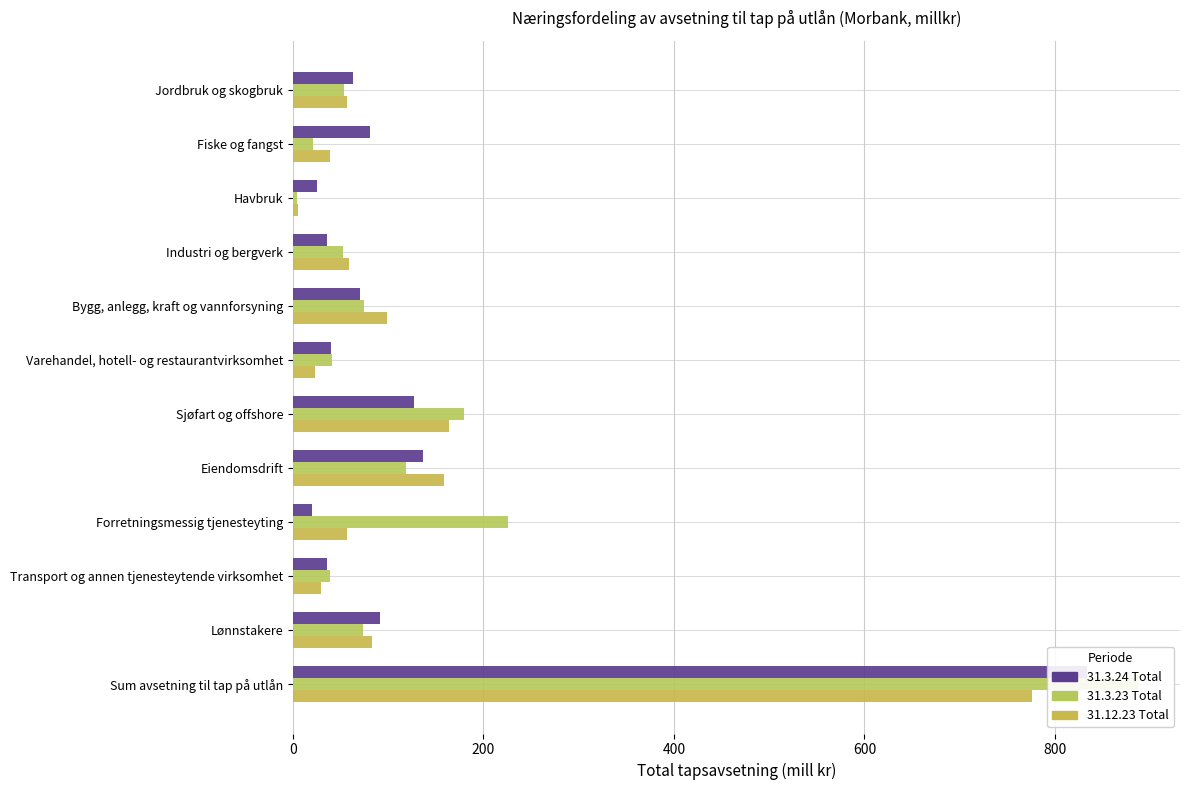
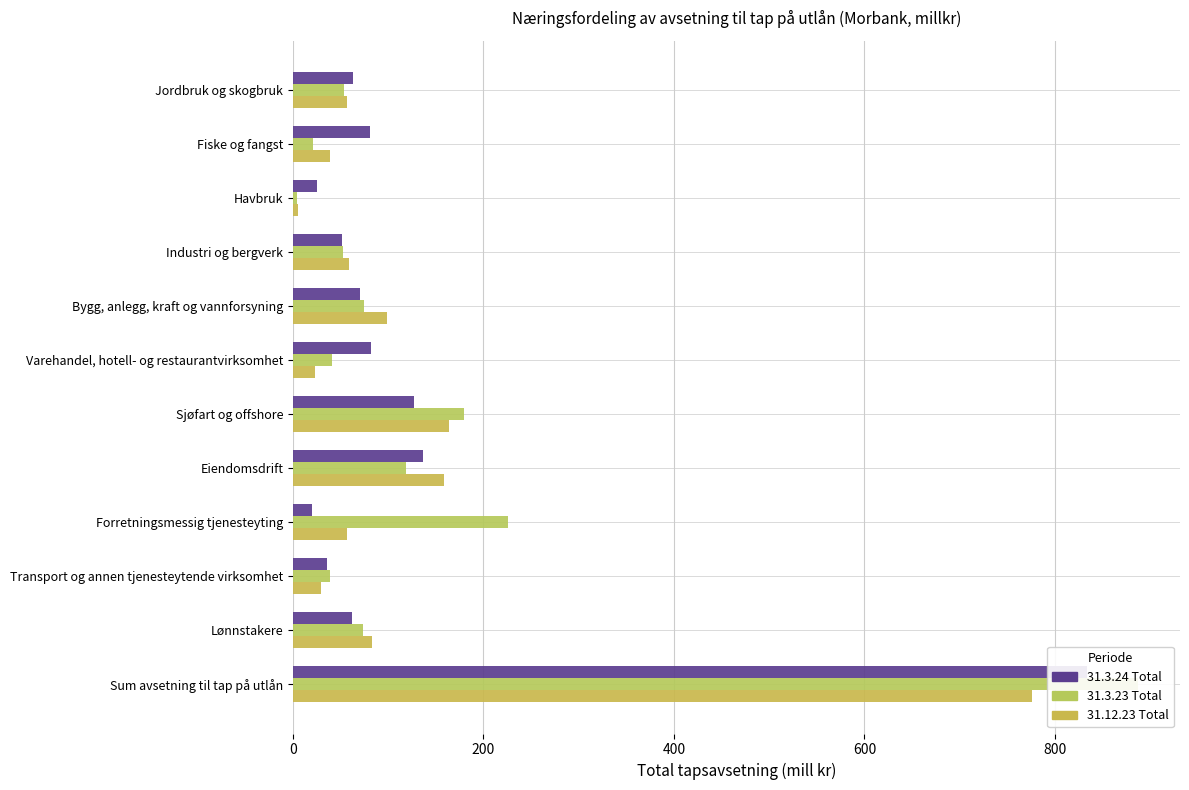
  {
    "31.3.24 Total": {
      "Jordbruk og skogbruk": 60,
      "Fiske og fangst": 80,
      "Havbruk": 30,
-     "Industri og bergverk": 40,
+     "Industri og bergverk": 50,
      "Bygg, anlegg, kraft og vannforsyning": 70,
-     "Varehandel, hotell- og restaurantvirksomhet": 40,
+     "Varehandel, hotell- og restaurantvirksomhet": 80,
      "Sjøfart og offshore": 130,
      "Eiendomsdrift": 140,
      "Forretningsmessig tjenesteyting": 20,
      "Transport og annen tjenesteytende virksomhet": 40,
-     "Lønnstakere": 90
+     "Lønnstakere": 60
    }
  }
